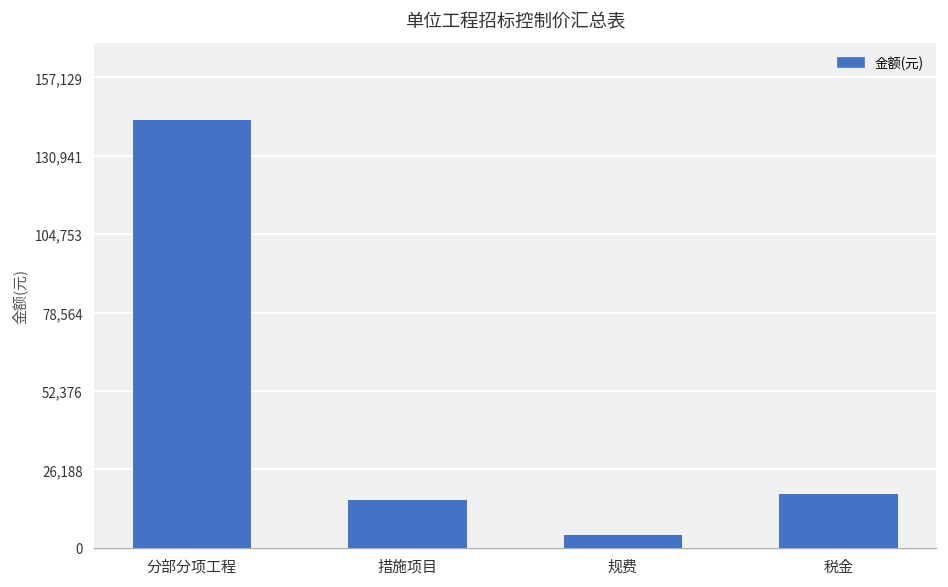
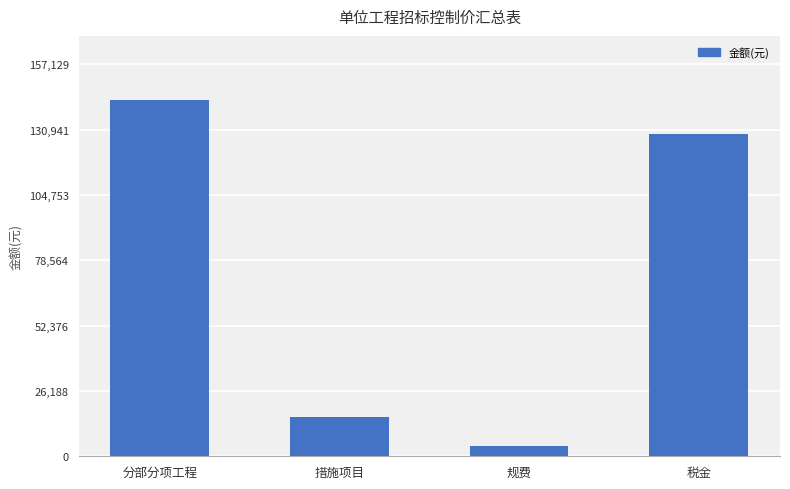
  {
    "分部分项工程": "143,000",
    "措施项目": "16,000",
    "规费": "4,000",
-   "税金": "18,000"
+   "税金": "129,000"
  }
